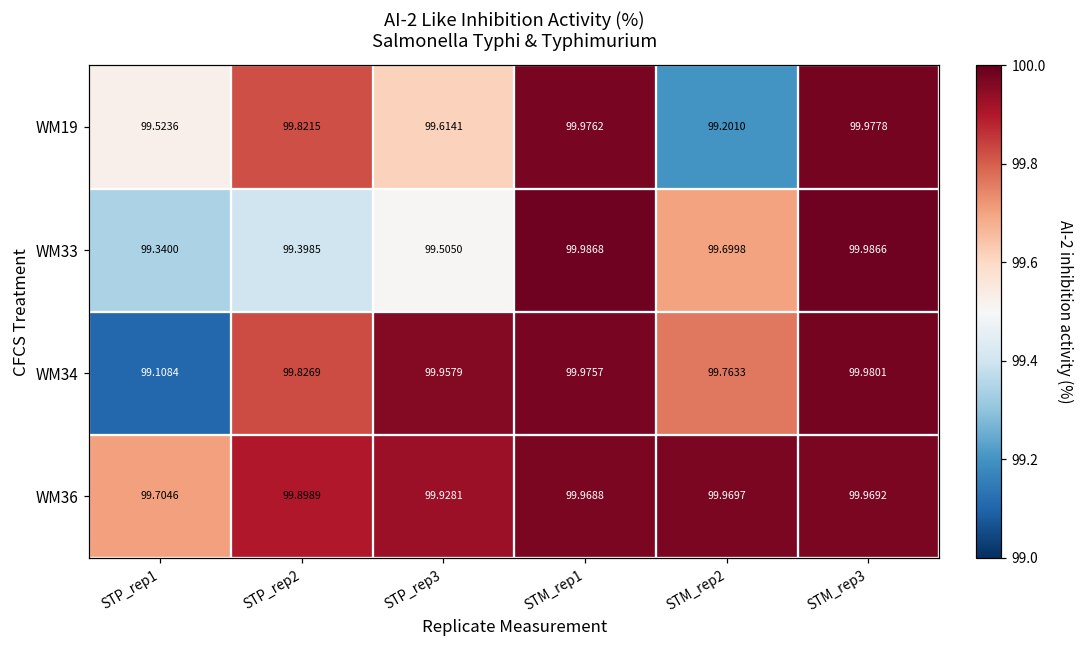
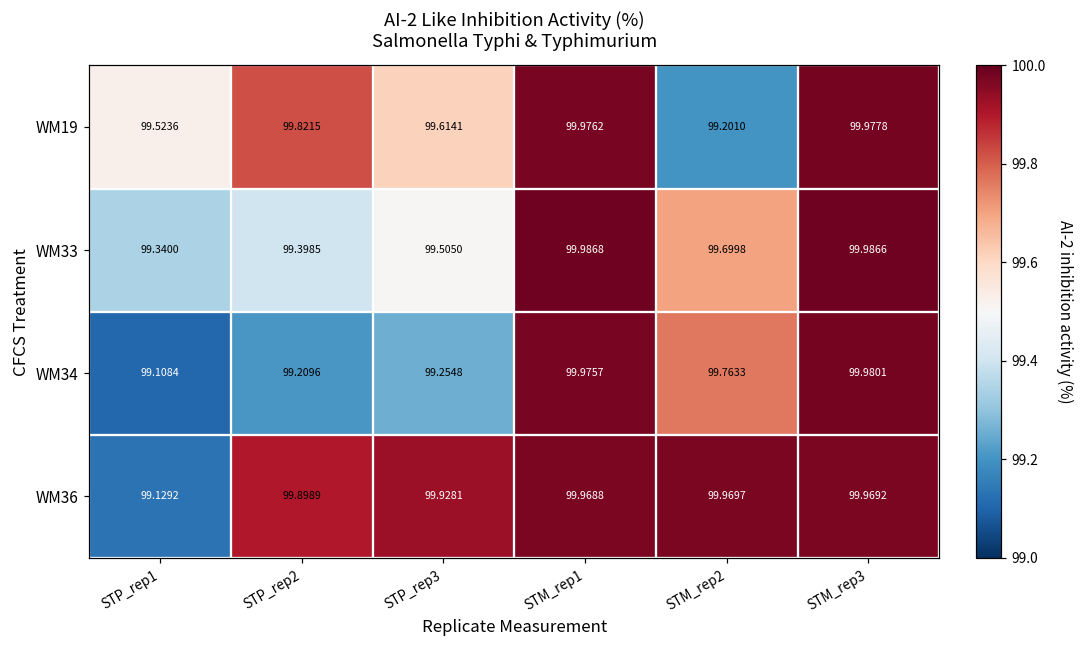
  {
    "WM19": {
      "STP_rep1": 99.5236,
      "STP_rep2": 99.8215,
      "STP_rep3": 99.6141,
      "STM_rep1": 99.9762,
      "STM_rep2": 99.2010,
      "STM_rep3": 99.9778
    },
    "WM33": {
      "STP_rep1": 99.3400,
      "STP_rep2": 99.3985,
      "STP_rep3": 99.5050,
      "STM_rep1": 99.9868,
      "STM_rep2": 99.6998,
      "STM_rep3": 99.9866
    },
    "WM34": {
      "STP_rep1": 99.1084,
-     "STP_rep2": 99.8269,
-     "STP_rep3": 99.9579,
+     "STP_rep2": 99.2096,
+     "STP_rep3": 99.2548,
      "STM_rep1": 99.9757,
      "STM_rep2": 99.7633,
      "STM_rep3": 99.9801
    },
    "WM36": {
-     "STP_rep1": 99.7046,
+     "STP_rep1": 99.1292,
      "STP_rep2": 99.8989,
      "STP_rep3": 99.9281,
      "STM_rep1": 99.9688,
      "STM_rep2": 99.9697,
      "STM_rep3": 99.9692
    }
  }
